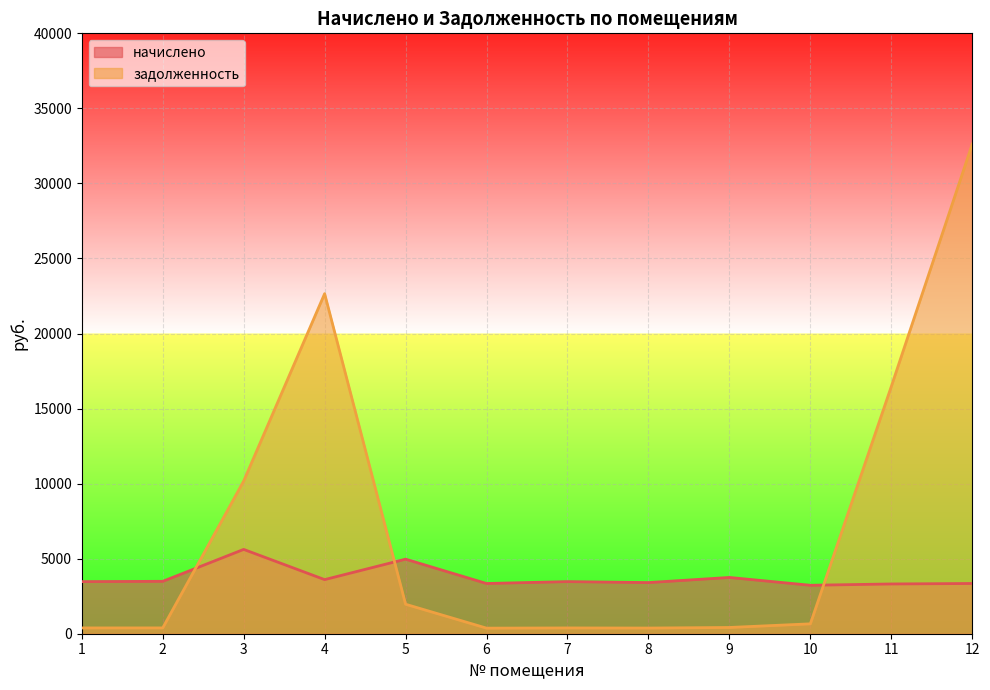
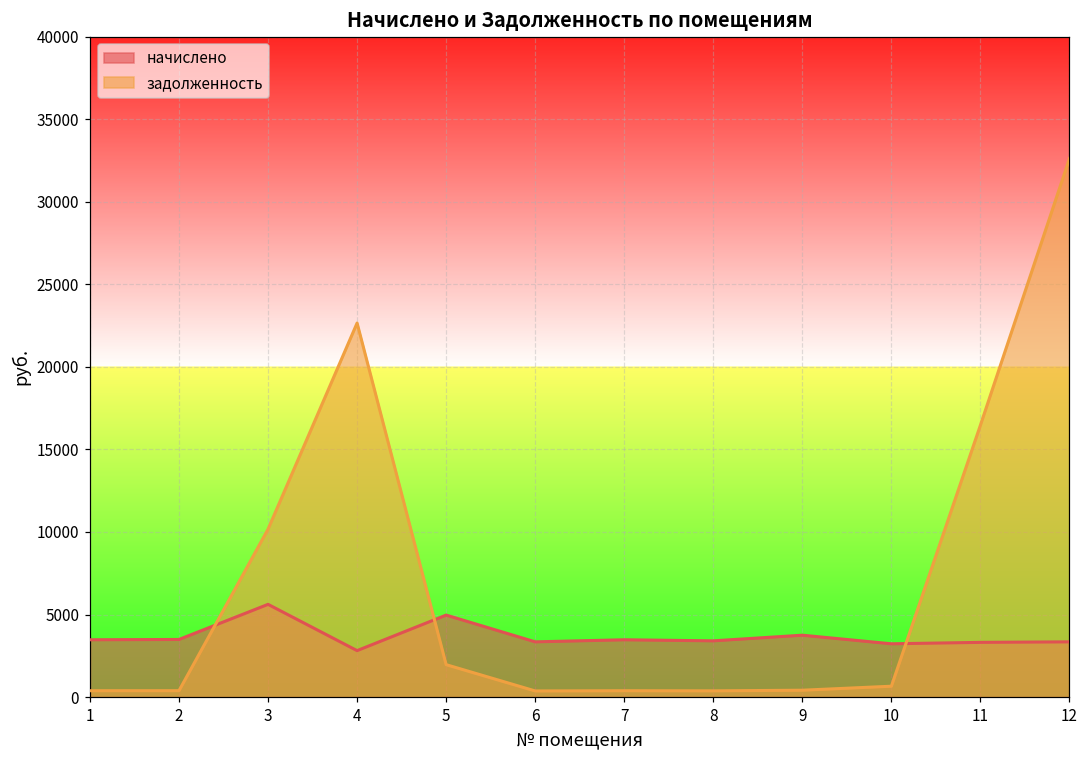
  {
    "начислено": {
      "1": 3500,
      "2": 3500,
      "3": 5600,
-     "4": 3600,
+     "4": 2800,
      "5": 5000,
      "6": 3300,
      "7": 3500,
      "8": 3400,
      "9": 3700,
      "10": 3200,
      "11": 3300,
      "12": 3300
    },
    "задолженность": {
      "1": 400,
      "2": 400,
      "3": 10200,
      "4": 22700,
      "5": 2000,
      "6": 400,
      "7": 400,
      "8": 400,
      "9": 400,
      "10": 700,
      "11": 16500,
      "12": 32600
    }
  }
